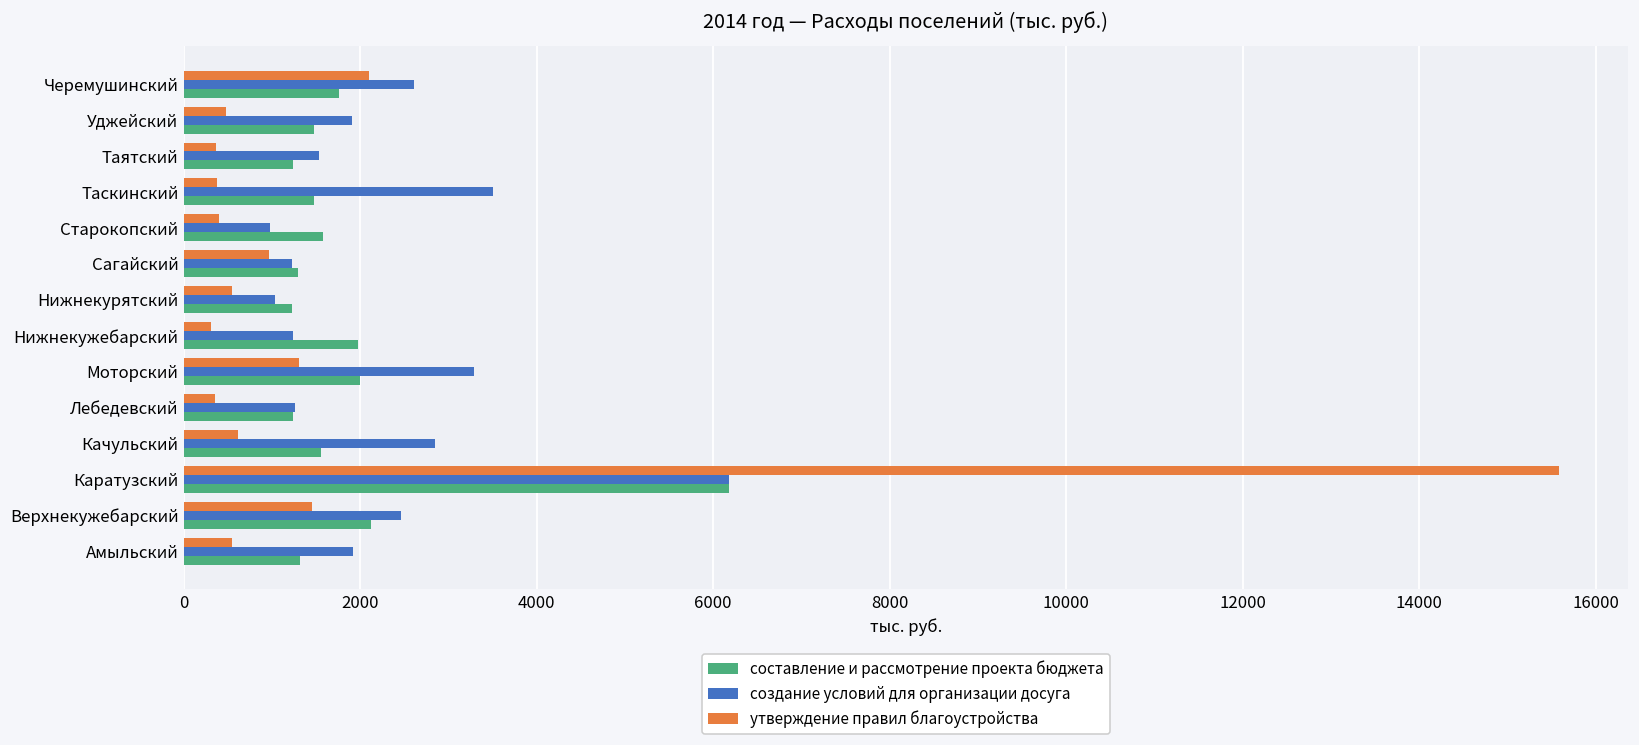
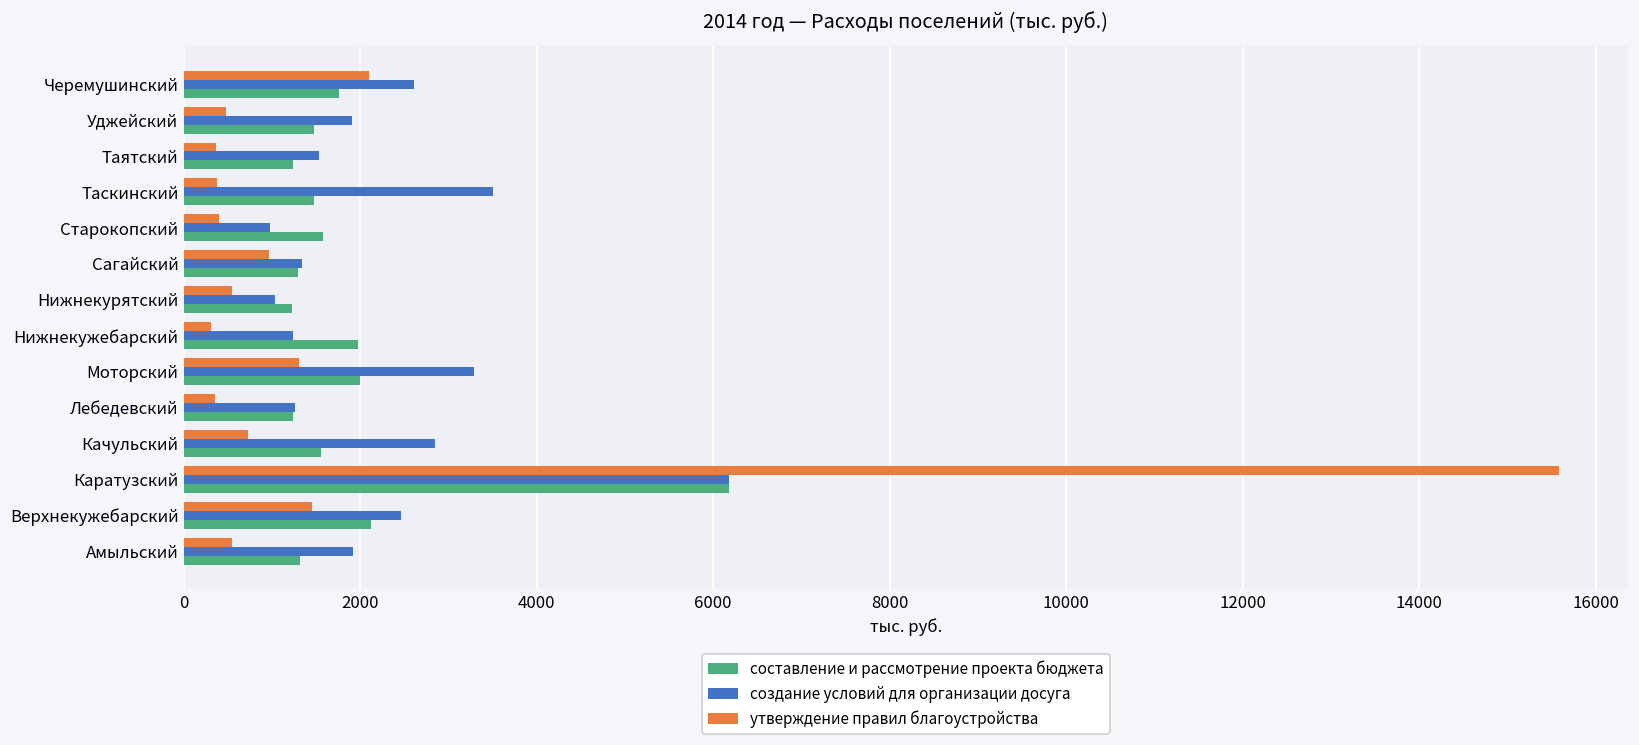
  {
    "составление и рассмотрение проекта бюджета": {
      "Черемушинский": 1800,
      "Уджейский": 1500,
      "Таятский": 1200,
      "Таскинский": 1500,
      "Старокопский": 1600,
      "Сагайский": 1300,
      "Нижнекурятский": 1200,
      "Нижнекужебарский": 2000,
      "Моторский": 2000,
      "Лебедевский": 1200,
      "Качульский": 1600,
      "Каратузский": 6200,
      "Верхнекужебарский": 2100,
      "Амыльский": 1300
    },
    "создание условий для организации досуга": {
      "Черемушинский": 2600,
      "Уджейский": 1900,
      "Таятский": 1500,
      "Таскинский": 3500,
      "Старокопский": 1000,
-     "Сагайский": 1200,
+     "Сагайский": 1300,
      "Нижнекурятский": 1000,
      "Нижнекужебарский": 1200,
      "Моторский": 3300,
      "Лебедевский": 1300,
      "Качульский": 2900,
      "Каратузский": 6200,
      "Верхнекужебарский": 2500,
      "Амыльский": 1900
    },
    "утверждение правил благоустройства": {
      "Черемушинский": 2100,
      "Уджейский": 500,
      "Таятский": 400,
      "Таскинский": 400,
      "Старокопский": 400,
      "Сагайский": 1000,
      "Нижнекурятский": 500,
      "Нижнекужебарский": 300,
      "Моторский": 1300,
      "Лебедевский": 400,
-     "Качульский": 600,
+     "Качульский": 700,
      "Каратузский": 15600,
      "Верхнекужебарский": 1500,
      "Амыльский": 600
    }
  }
